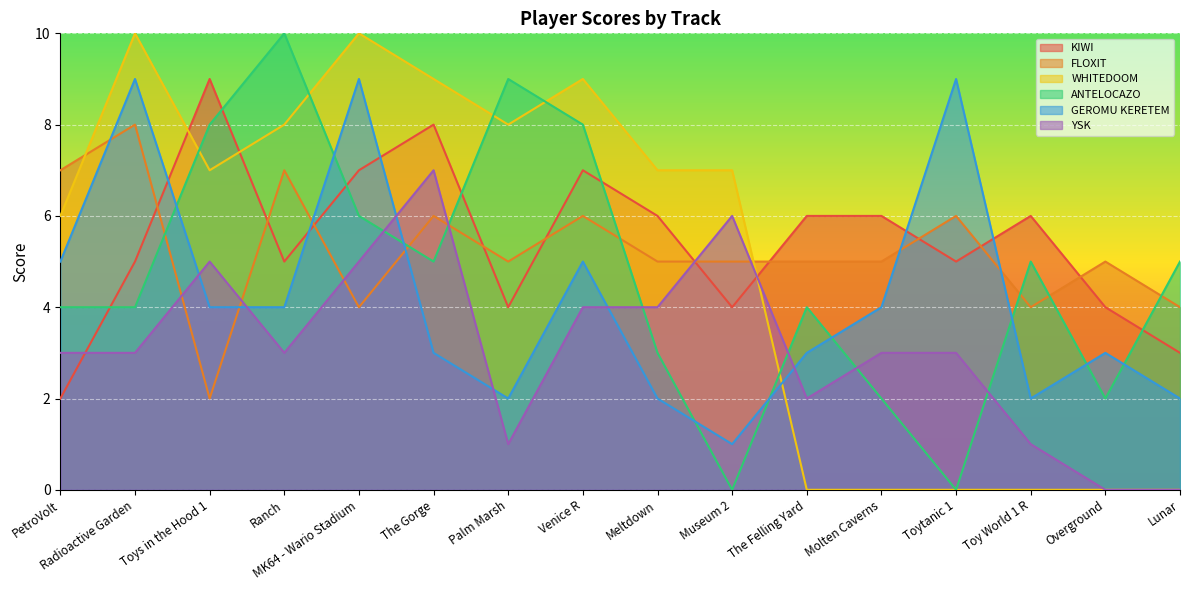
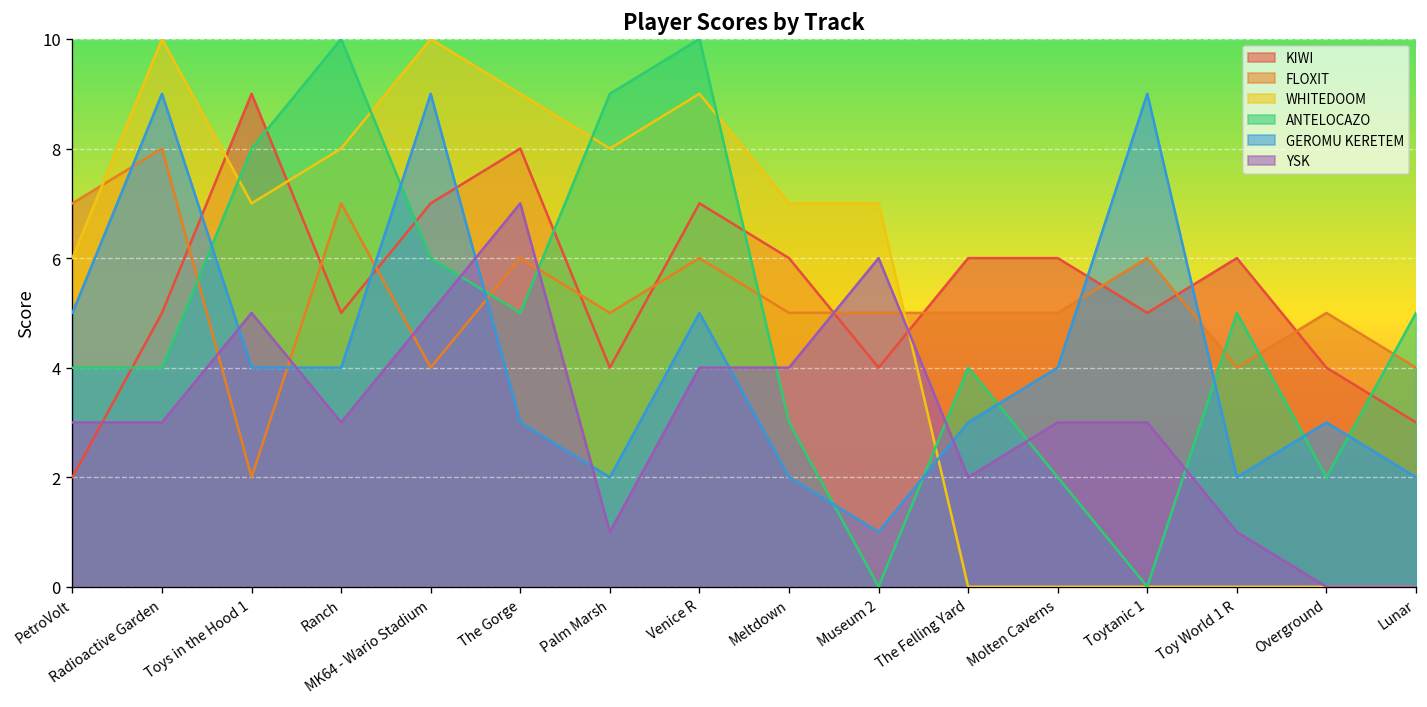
  {
    "WHITEDOOM": {
      "PetroVolt": 6,
      "Radioactive Garden": 10,
      "Toys in the Hood 1": 7,
      "Ranch": 8,
      "MK64 - Wario Stadium": 10,
      "The Gorge": 9,
      "Palm Marsh": 8,
      "Venice R": 9,
      "Meltdown": 7,
      "Museum 2": 7,
      "The Felling Yard": 0,
      "Molten Caverns": 0,
      "Toy World 1 R": 0
    },
    "ANTELOCAZO": {
      "PetroVolt": 4,
      "Radioactive Garden": 4,
      "Toys in the Hood 1": 8,
      "Ranch": 10,
      "MK64 - Wario Stadium": 6,
      "The Gorge": 5,
      "Palm Marsh": 9,
-     "Venice R": 8,
+     "Venice R": 10,
      "Meltdown": 3,
      "Museum 2": 0,
      "The Felling Yard": 4,
      "Molten Caverns": 2,
      "Toy World 1 R": 5,
      "Overground": 2,
      "Lunar": 5
    },
    "GEROMU KERETEM": {
      "PetroVolt": 5,
      "Radioactive Garden": 9,
      "Toys in the Hood 1": 4,
      "Ranch": 4,
      "MK64 - Wario Stadium": 9,
      "The Gorge": 3,
      "Palm Marsh": 2,
      "Venice R": 5,
      "Meltdown": 2,
      "Museum 2": 1,
      "The Felling Yard": 3,
      "Molten Caverns": 4,
      "Toytanic 1": 9,
      "Toy World 1 R": 2,
      "Overground": 3,
      "Lunar": 2
    },
    "YSK": {
      "PetroVolt": 3,
      "Radioactive Garden": 3,
      "Toys in the Hood 1": 5,
      "Ranch": 3,
      "MK64 - Wario Stadium": 5,
      "The Gorge": 7,
      "Palm Marsh": 1,
      "Venice R": 4,
      "Meltdown": 4,
      "Museum 2": 6,
      "The Felling Yard": 2,
      "Molten Caverns": 3,
      "Toytanic 1": 3,
      "Toy World 1 R": 1
    }
  }
